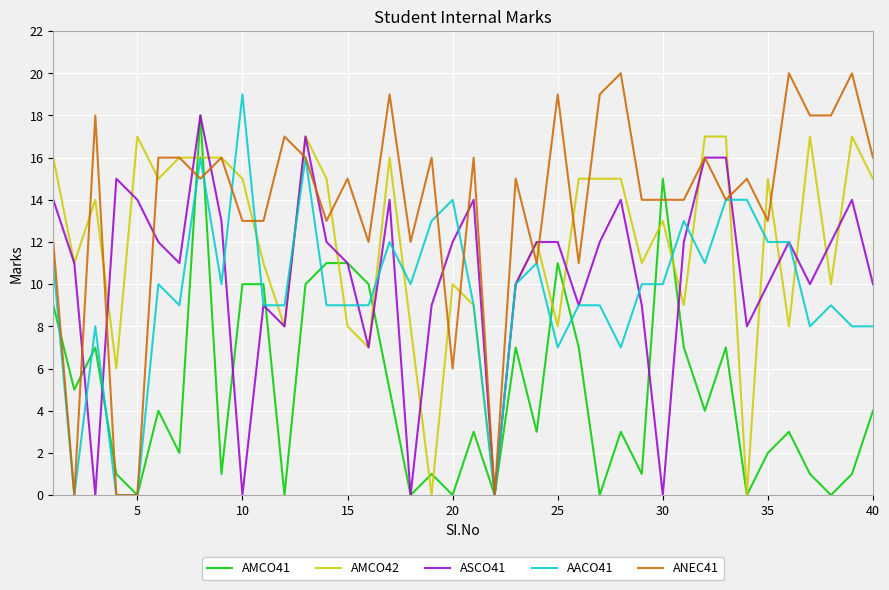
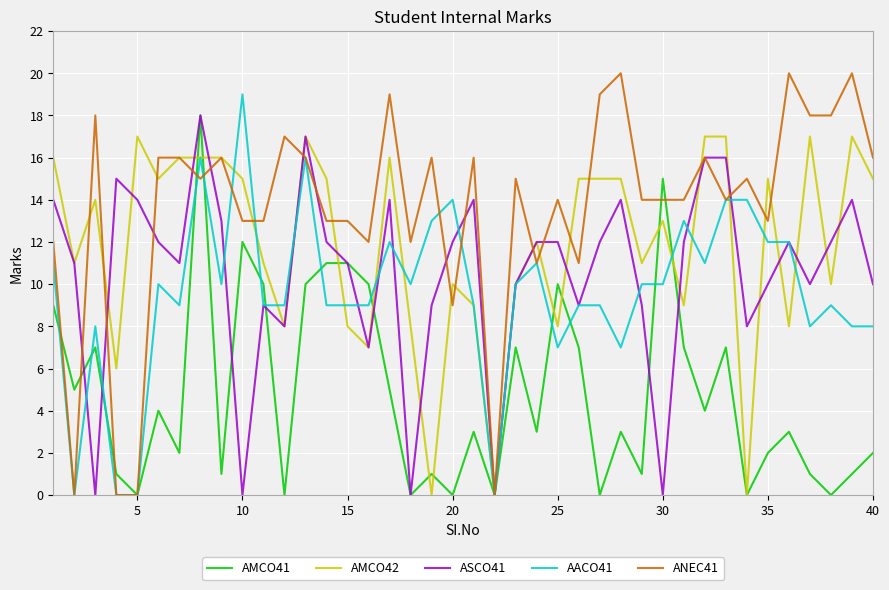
  {
    "AMCO41": {
-     "10": 10,
+     "10": 12,
      "20": 0,
-     "25": 11,
+     "25": 10,
      "30": 15,
      "35": 2,
-     "40": 4
+     "40": 2
    },
    "AMCO42": {
      "5": 17,
      "10": 15,
      "15": 8,
      "20": 10,
      "25": 8,
      "30": 13,
      "35": 15,
      "40": 15
    },
    "ASCO41": {
      "5": 14,
      "10": 0,
      "20": 12,
      "25": 12,
      "30": 0,
      "35": 10,
      "40": 10
    },
    "AACO41": {
      "10": 19,
      "15": 9,
      "20": 14,
      "25": 7,
      "30": 10,
      "35": 12,
      "40": 8
    },
    "ANEC41": {
      "10": 13,
-     "15": 15,
-     "20": 6,
-     "25": 19,
+     "15": 13,
+     "20": 9,
+     "25": 14,
      "30": 14,
      "35": 13,
      "40": 16
    }
  }
